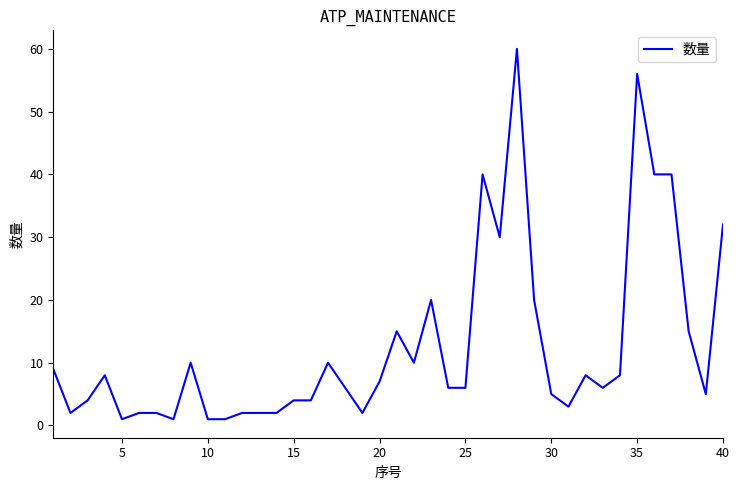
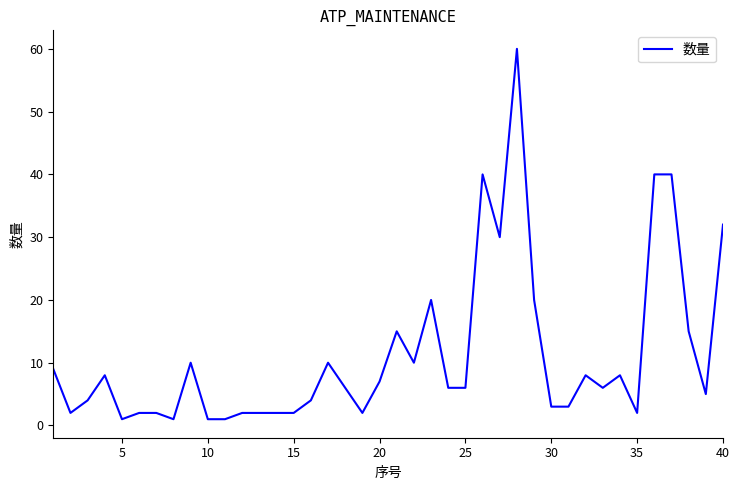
  {
    "5": 1,
    "10": 1,
-   "15": 4,
+   "15": 2,
    "20": 7,
    "25": 6,
-   "30": 5,
-   "35": 56,
+   "30": 3,
+   "35": 2,
    "40": 32
  }
